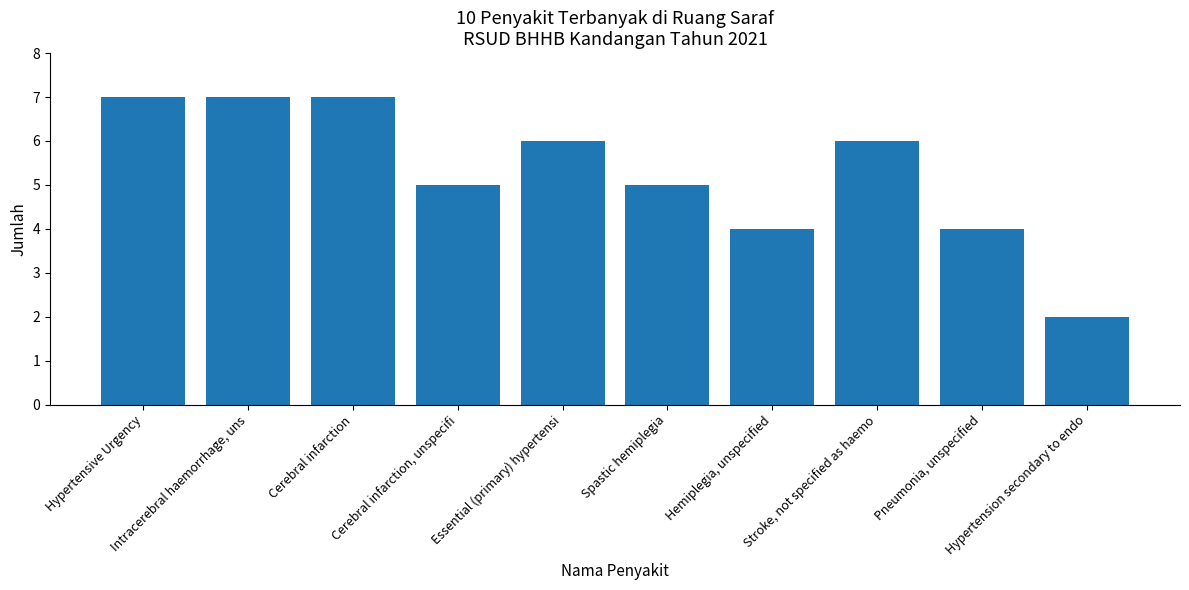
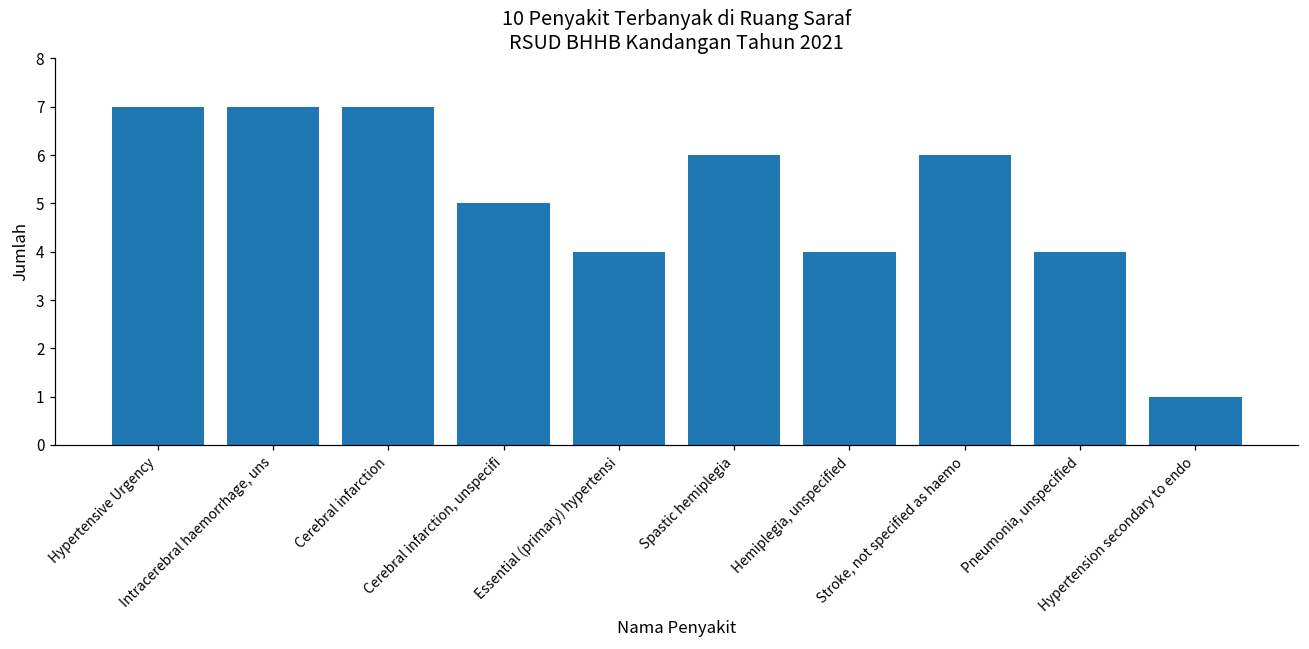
  {
    "Hypertensive Urgency": 7,
    "Intracerebral haemorrhage, uns": 7,
    "Cerebral infarction": 7,
    "Cerebral infarction, unspecifi": 5,
-   "Essential (primary) hypertensi": 6,
-   "Spastic hemiplegia": 5,
+   "Essential (primary) hypertensi": 4,
+   "Spastic hemiplegia": 6,
    "Hemiplegia, unspecified": 4,
    "Stroke, not specified as haemo": 6,
    "Pneumonia, unspecified": 4,
-   "Hypertension secondary to endo": 2
+   "Hypertension secondary to endo": 1
  }
